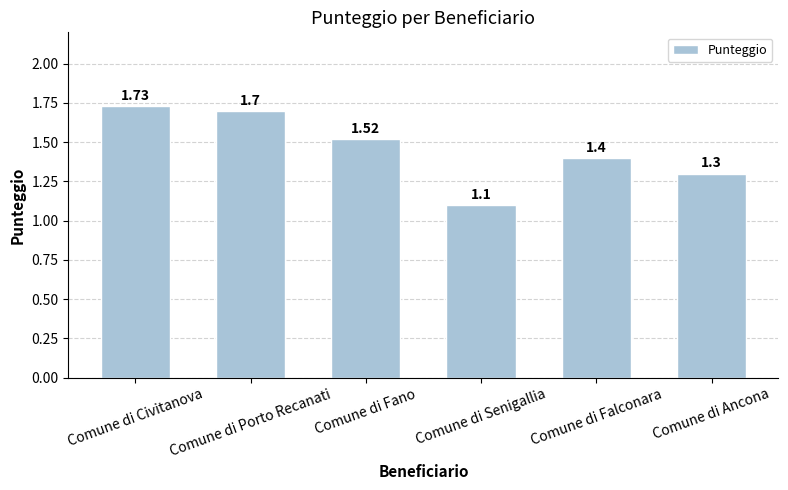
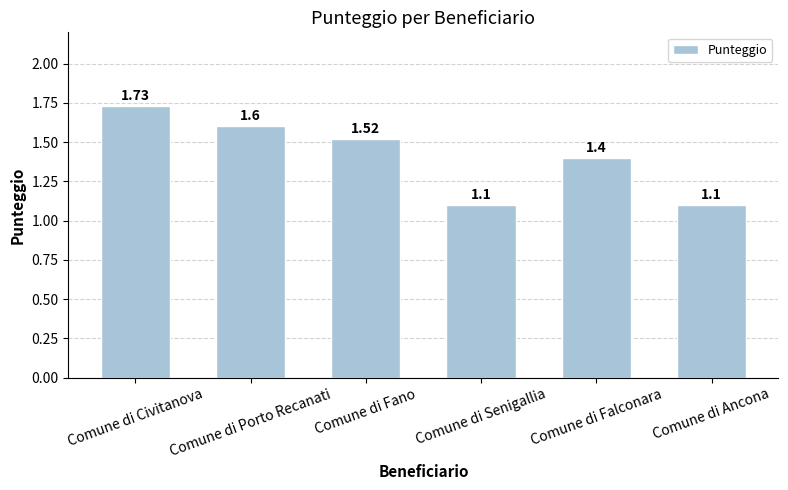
  {
    "Comune di Civitanova": 1.73,
-   "Comune di Porto Recanati": 1.7,
+   "Comune di Porto Recanati": 1.6,
    "Comune di Fano": 1.52,
    "Comune di Senigallia": 1.1,
    "Comune di Falconara": 1.4,
-   "Comune di Ancona": 1.3
+   "Comune di Ancona": 1.1
  }
